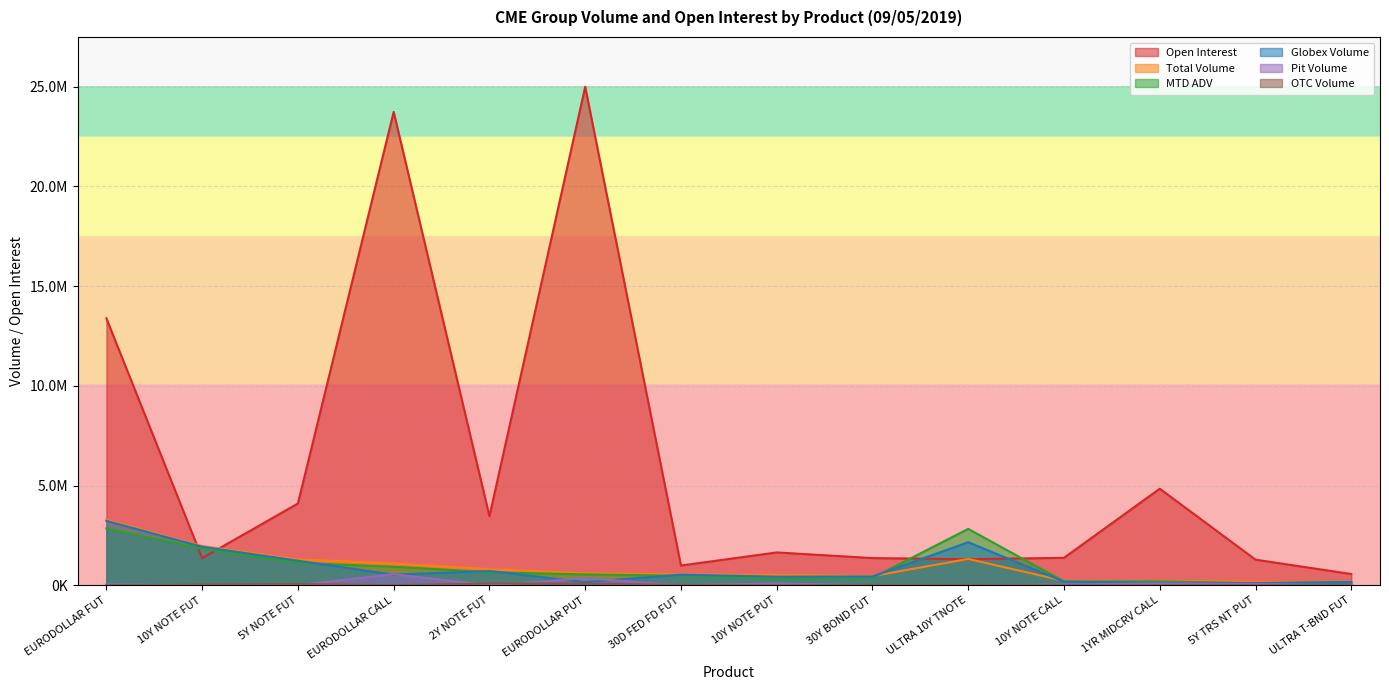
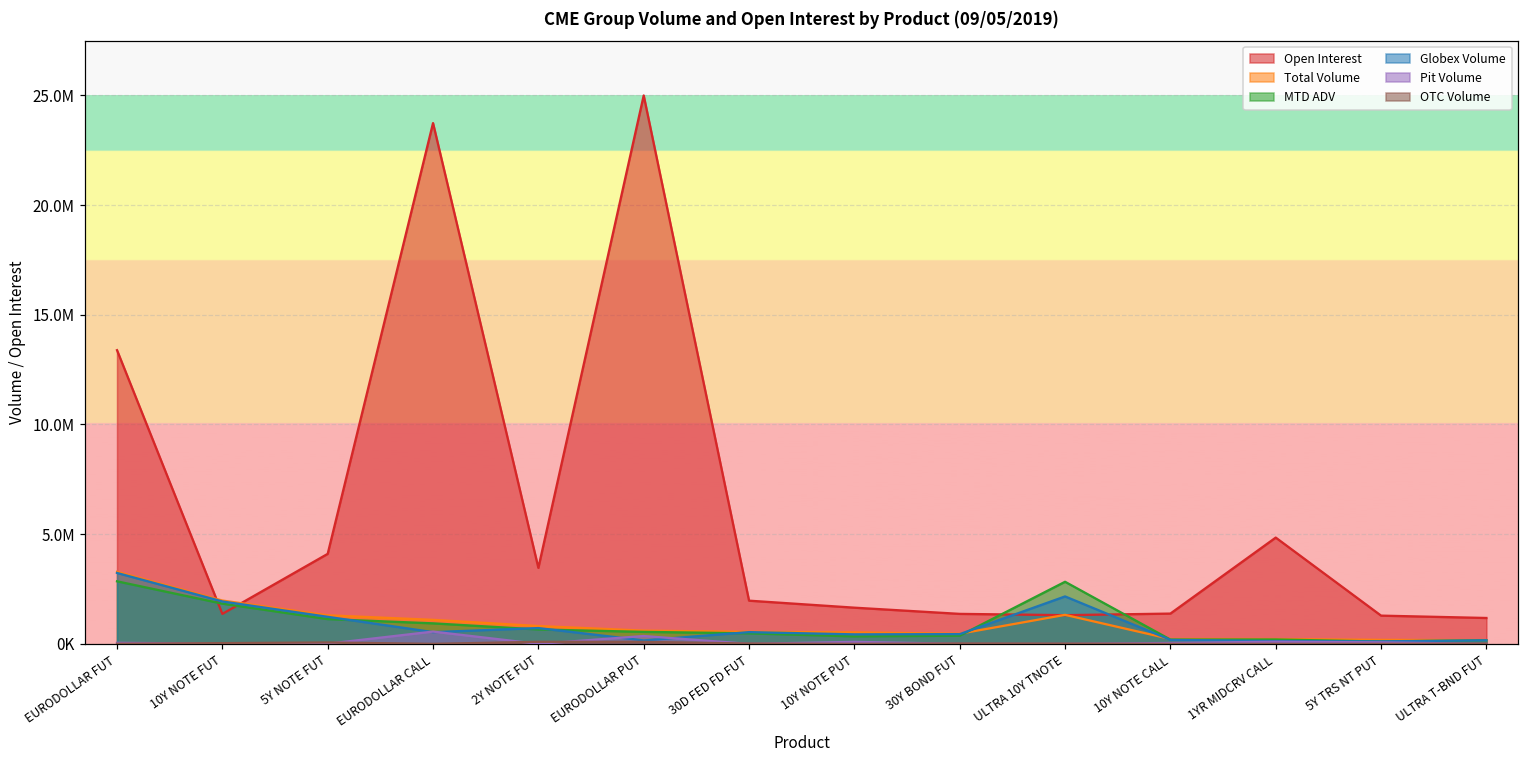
  {
    "Open Interest": {
      "EURODOLLAR FUT": 13400000,
      "10Y NOTE FUT": 1400000,
      "5Y NOTE FUT": 4100000,
      "EURODOLLAR CALL": 23700000,
      "2Y NOTE FUT": 3500000,
      "EURODOLLAR PUT": 25000000,
-     "30D FED FD FUT": 1000000,
+     "30D FED FD FUT": 2000000,
      "10Y NOTE PUT": 1600000,
      "30Y BOND FUT": 1400000,
      "10Y NOTE CALL": 1400000,
      "1YR MIDCRV CALL": 4800000,
      "5Y TRS NT PUT": 1300000,
-     "ULTRA T-BND FUT": 600000
+     "ULTRA T-BND FUT": 1200000
    },
    "Total Volume": {
      "EURODOLLAR CALL": 1100000
    },
    "MTD ADV": {
      "EURODOLLAR FUT": 2900000,
      "EURODOLLAR CALL": 900000,
      "ULTRA 10Y TNOTE": 2800000
    },
    "Globex Volume": {
      "ULTRA 10Y TNOTE": 2200000
    },
    "Pit Volume": {
      "EURODOLLAR PUT": 400000
    },
    "OTC Volume": {
      "EURODOLLAR CALL": 0
    }
  }
